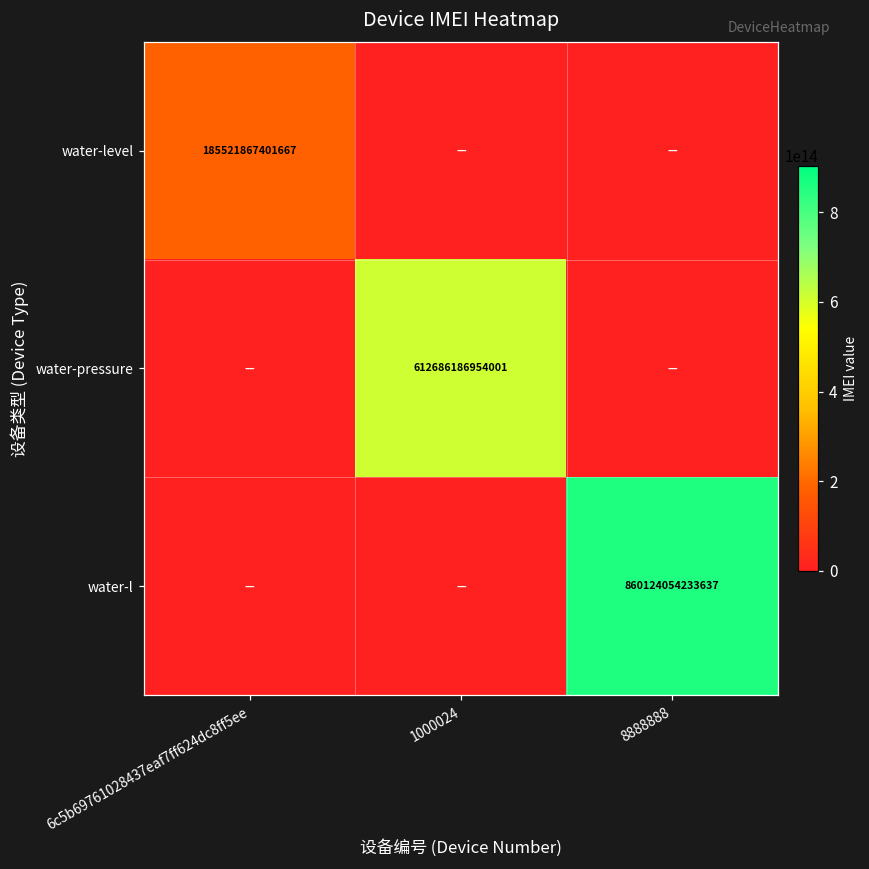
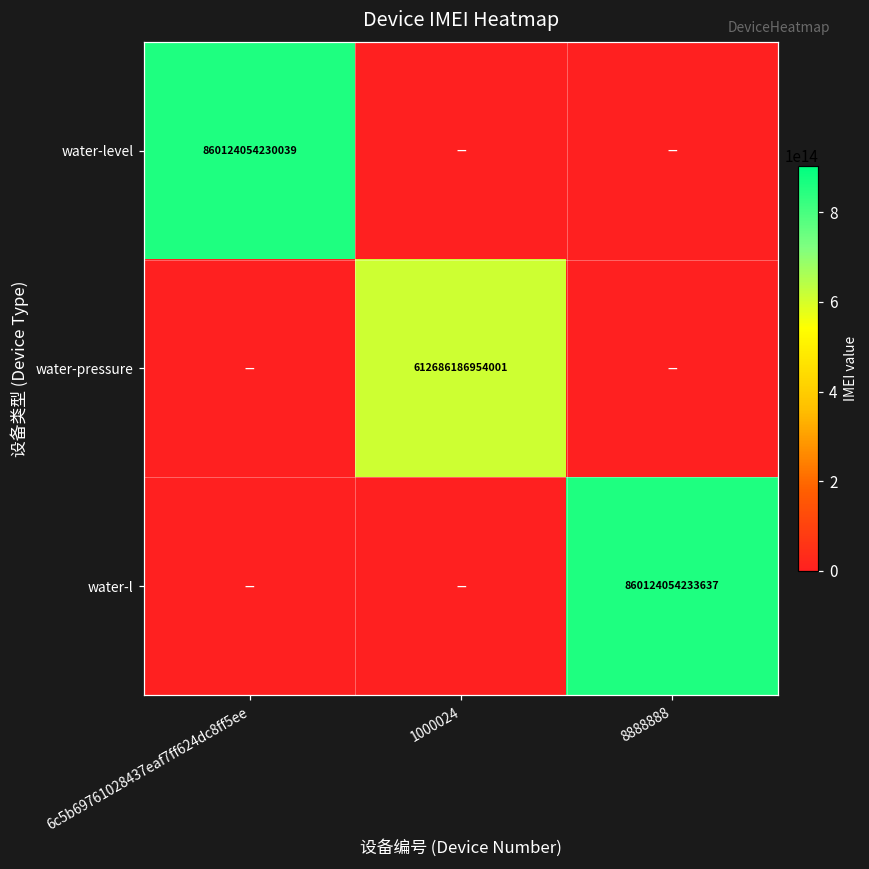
  {
    "water-level": {
-     "6c5b69761028437eaf7ff624dc8ff5ee": 185521867401667
+     "6c5b69761028437eaf7ff624dc8ff5ee": 860124054230039
    },
    "water-pressure": {
      "1000024": 612686186954001
    },
    "water-l": {
      "8888888": 860124054233637
    }
  }
